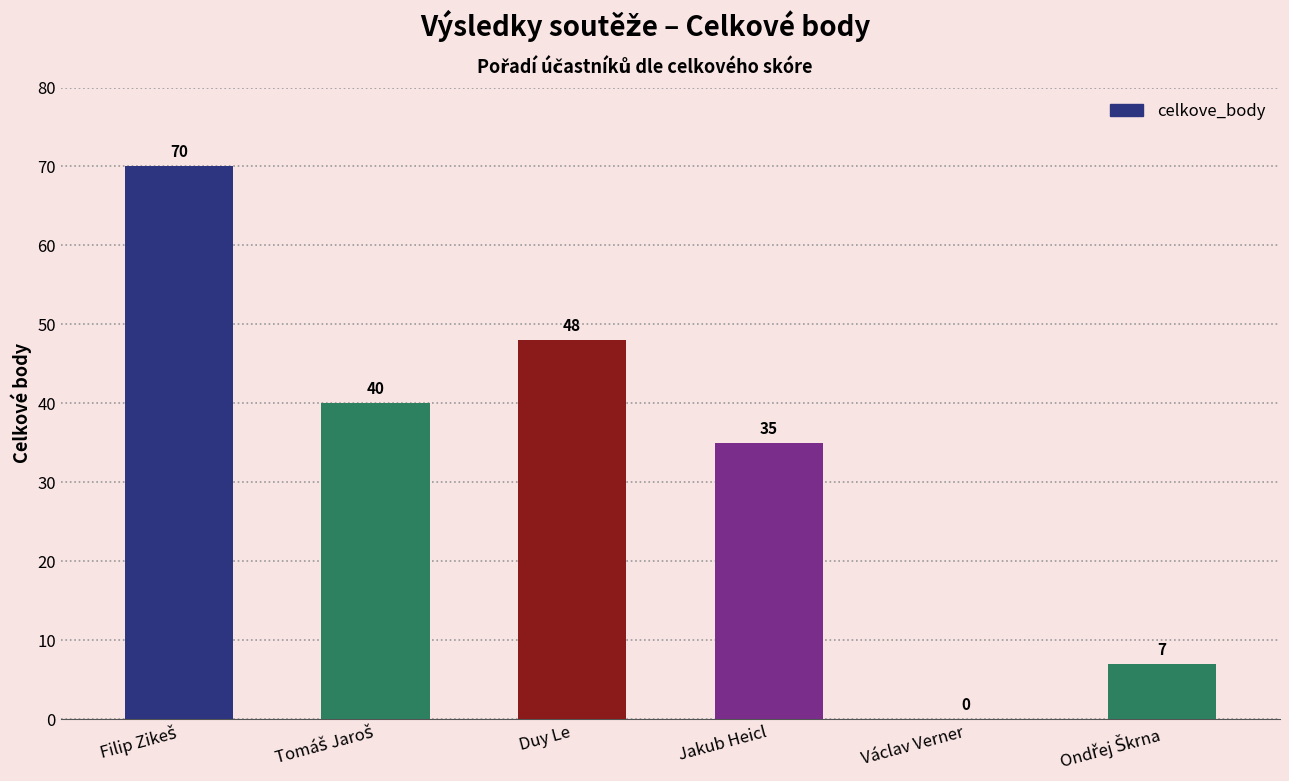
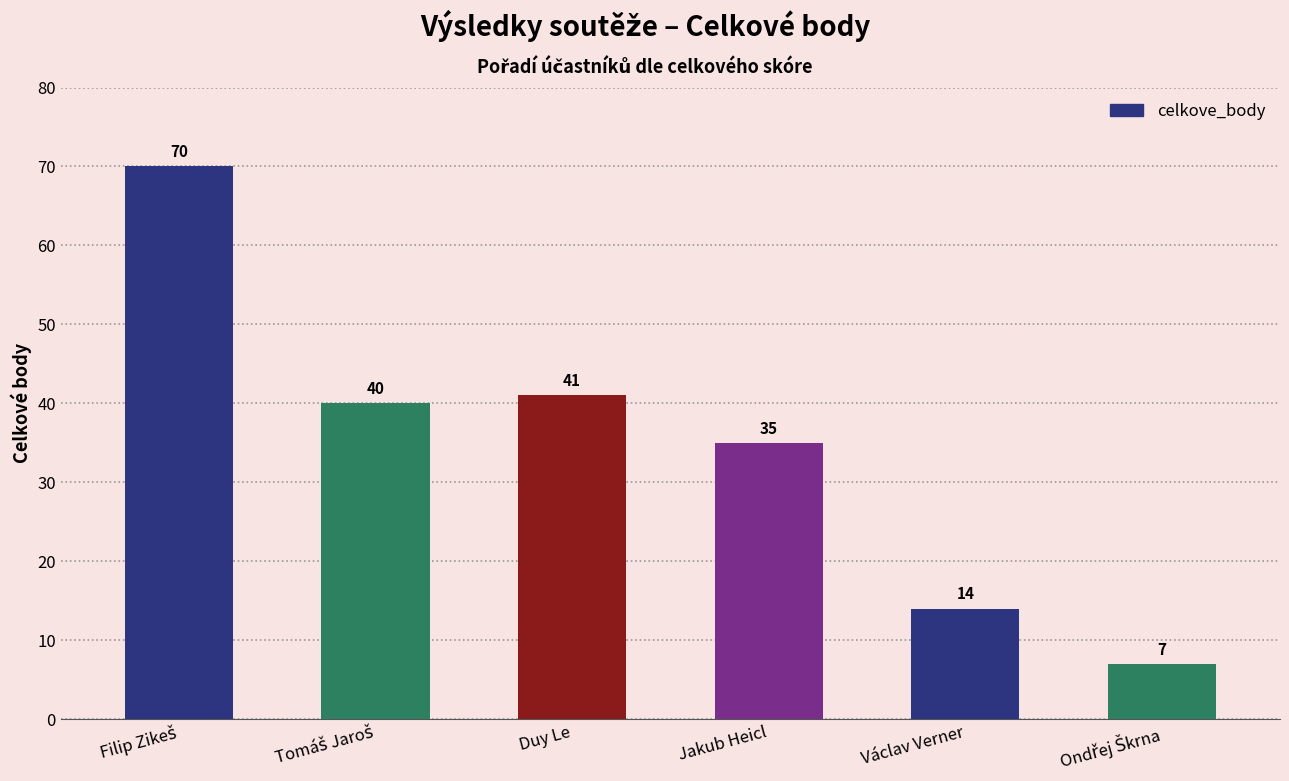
  {
    "Filip Zikeš": 70,
    "Tomáš Jaroš": 40,
-   "Duy Le": 48,
+   "Duy Le": 41,
    "Jakub Heicl": 35,
-   "Václav Verner": 0,
+   "Václav Verner": 14,
    "Ondřej Škrna": 7
  }
